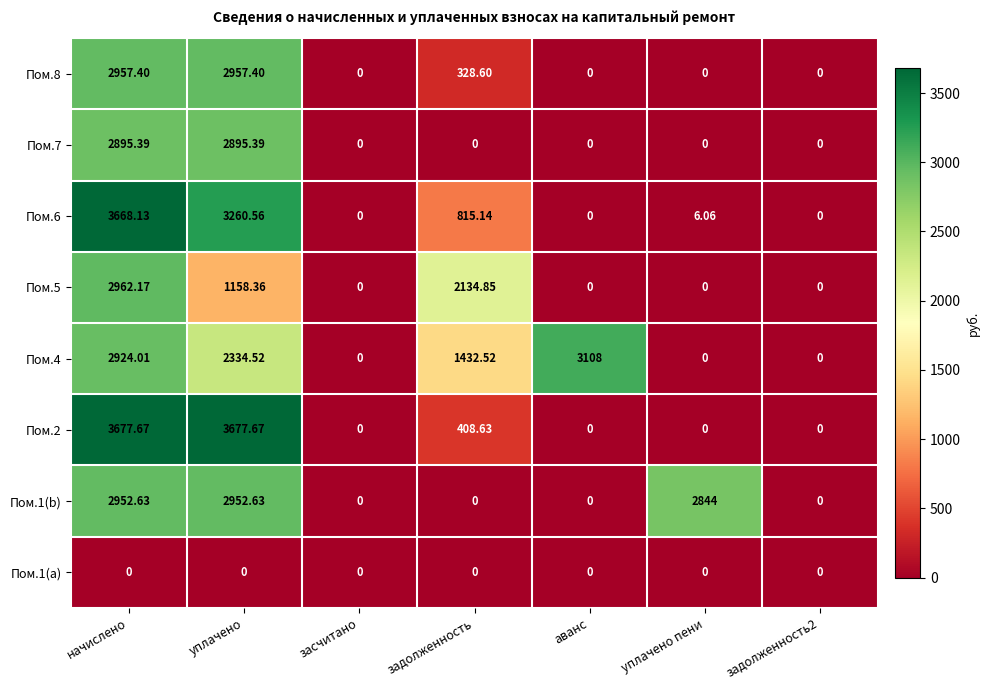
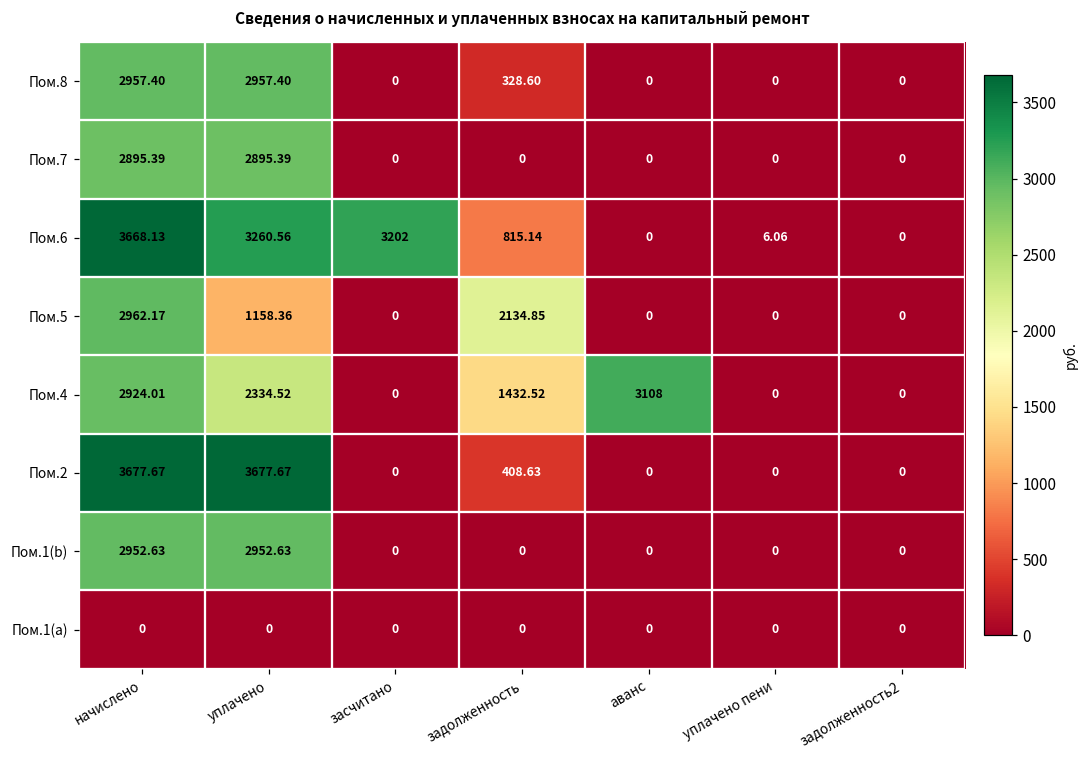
  {
    "Пом.8": {
      "начислено": 2957.40,
      "уплачено": 2957.40,
      "засчитано": 0,
      "задолженность": 328.60,
      "аванс": 0,
      "уплачено пени": 0,
      "задолженность2": 0
    },
    "Пом.7": {
      "начислено": 2895.39,
      "уплачено": 2895.39,
      "засчитано": 0,
      "задолженность": 0,
      "аванс": 0,
      "уплачено пени": 0,
      "задолженность2": 0
    },
    "Пом.6": {
      "начислено": 3668.13,
      "уплачено": 3260.56,
-     "засчитано": 0,
+     "засчитано": 3202,
      "задолженность": 815.14,
      "аванс": 0,
      "уплачено пени": 6.06,
      "задолженность2": 0
    },
    "Пом.5": {
      "начислено": 2962.17,
      "уплачено": 1158.36,
      "засчитано": 0,
      "задолженность": 2134.85,
      "аванс": 0,
      "уплачено пени": 0,
      "задолженность2": 0
    },
    "Пом.4": {
      "начислено": 2924.01,
      "уплачено": 2334.52,
      "засчитано": 0,
      "задолженность": 1432.52,
      "аванс": 3108,
      "уплачено пени": 0,
      "задолженность2": 0
    },
    "Пом.2": {
      "начислено": 3677.67,
      "уплачено": 3677.67,
      "засчитано": 0,
      "задолженность": 408.63,
      "аванс": 0,
      "уплачено пени": 0,
      "задолженность2": 0
    },
    "Пом.1(b)": {
      "начислено": 2952.63,
      "уплачено": 2952.63,
      "засчитано": 0,
      "задолженность": 0,
      "аванс": 0,
-     "уплачено пени": 2844,
+     "уплачено пени": 0,
      "задолженность2": 0
    },
    "Пом.1(a)": {
      "начислено": 0,
      "уплачено": 0,
      "засчитано": 0,
      "задолженность": 0,
      "аванс": 0,
      "уплачено пени": 0,
      "задолженность2": 0
    }
  }
